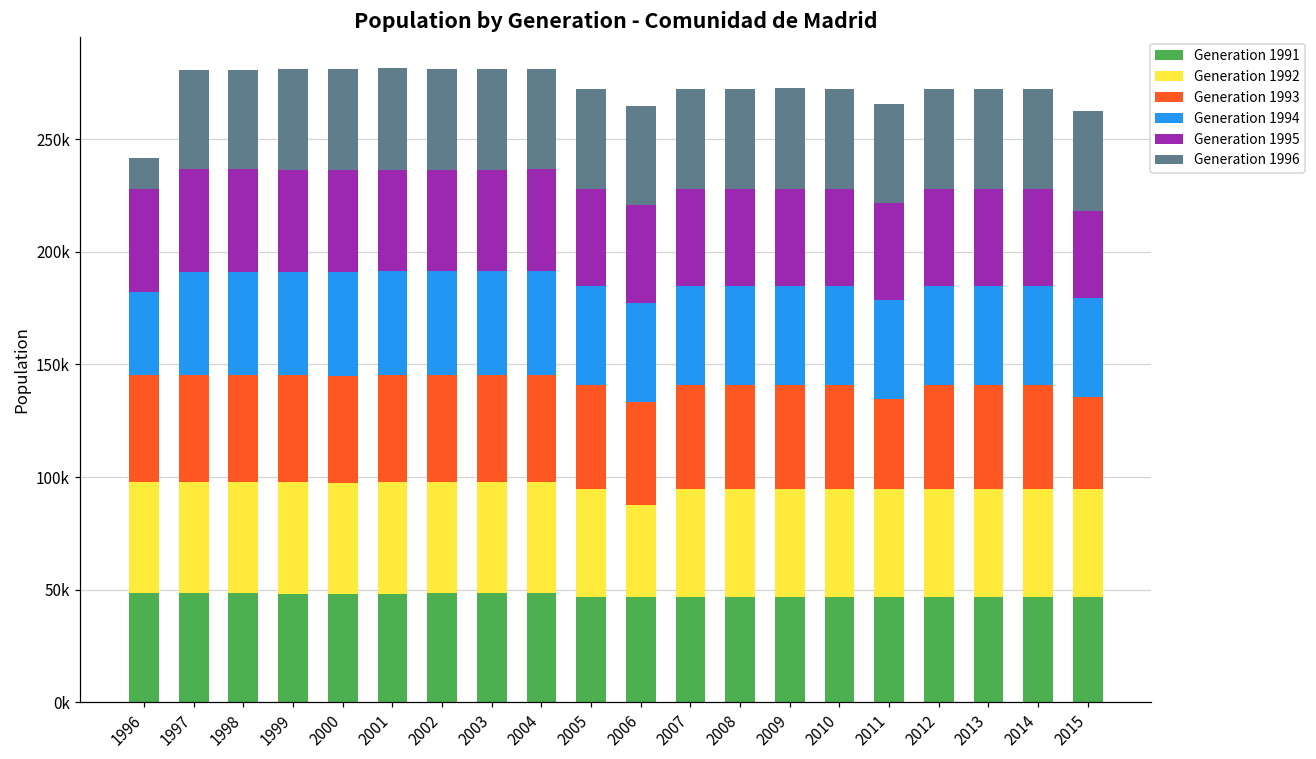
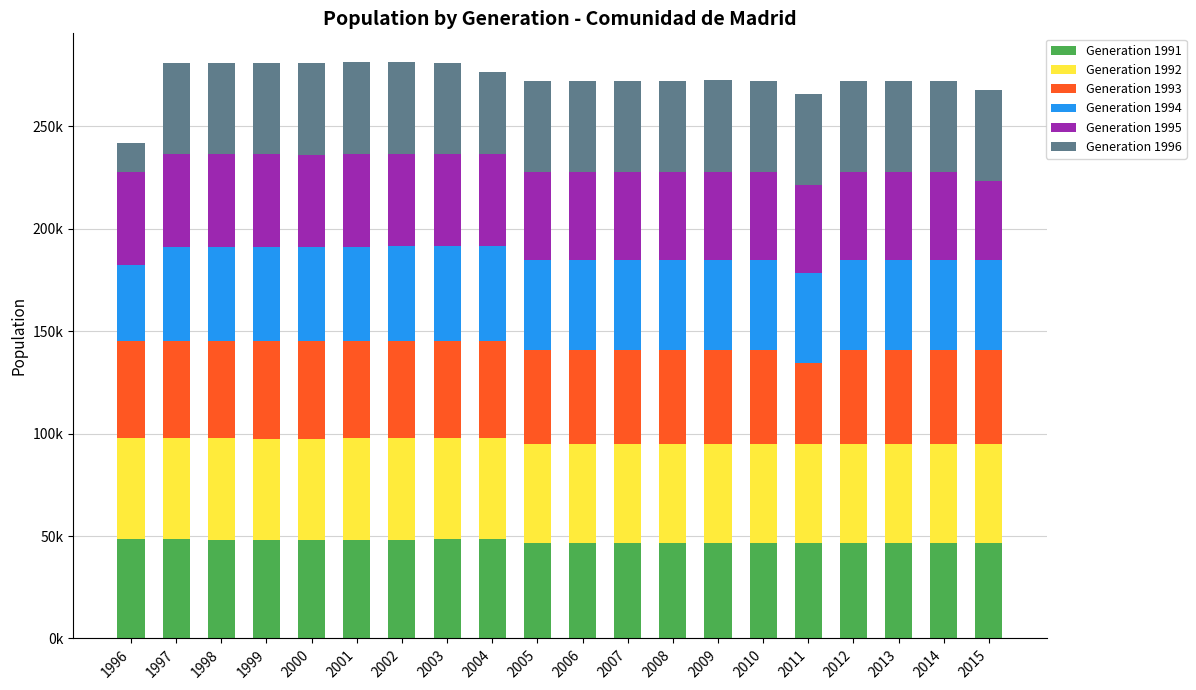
  {
    "Generation 1991": {
      "1996": 48000,
      "1997": 48000,
      "1998": 48000,
      "1999": 48000,
      "2000": 48000,
      "2001": 48000,
      "2002": 48000,
      "2003": 48000,
      "2004": 48000,
      "2005": 47000,
      "2006": 47000,
      "2007": 47000,
      "2008": 47000,
      "2009": 47000,
      "2010": 47000,
      "2011": 47000,
      "2012": 47000,
      "2013": 47000,
      "2014": 47000,
      "2015": 47000
    },
    "Generation 1992": {
      "1996": 50000,
      "1997": 49000,
      "1998": 49000,
      "1999": 49000,
      "2000": 49000,
      "2001": 49000,
      "2002": 50000,
      "2003": 50000,
      "2004": 50000,
      "2005": 48000,
-     "2006": 41000,
+     "2006": 48000,
      "2007": 48000,
      "2008": 48000,
      "2009": 48000,
      "2010": 48000,
      "2011": 48000,
      "2012": 48000,
      "2013": 48000,
      "2014": 48000,
      "2015": 48000
    },
    "Generation 1993": {
      "1996": 47000,
      "1997": 47000,
      "1998": 47000,
      "1999": 47000,
      "2000": 47000,
      "2001": 47000,
      "2002": 47000,
      "2003": 47000,
      "2004": 47000,
      "2005": 46000,
      "2006": 46000,
      "2007": 46000,
      "2008": 46000,
      "2009": 46000,
      "2010": 46000,
      "2011": 40000,
      "2012": 46000,
      "2013": 46000,
      "2014": 46000,
-     "2015": 41000
+     "2015": 46000
    },
    "Generation 1994": {
      "1996": 37000,
      "1997": 46000,
      "1998": 46000,
      "1999": 46000,
      "2000": 46000,
      "2001": 46000,
      "2002": 46000,
      "2003": 46000,
      "2004": 46000,
      "2005": 44000,
      "2006": 44000,
      "2007": 44000,
      "2008": 44000,
      "2009": 44000,
      "2010": 44000,
      "2011": 44000,
      "2012": 44000,
      "2013": 44000,
      "2014": 44000,
      "2015": 44000
    },
    "Generation 1995": {
      "1996": 46000,
      "1997": 45000,
      "1998": 45000,
      "1999": 45000,
      "2000": 45000,
      "2001": 45000,
      "2002": 45000,
      "2003": 45000,
      "2004": 45000,
      "2005": 43000,
      "2006": 43000,
      "2007": 43000,
      "2008": 43000,
      "2009": 43000,
      "2010": 43000,
      "2011": 43000,
      "2012": 43000,
      "2013": 43000,
      "2014": 43000,
      "2015": 39000
    },
    "Generation 1996": {
      "1996": 14000,
      "1997": 44000,
      "1998": 44000,
      "1999": 45000,
      "2000": 45000,
      "2001": 45000,
      "2002": 45000,
      "2003": 45000,
-     "2004": 44000,
+     "2004": 40000,
      "2005": 44000,
      "2006": 44000,
      "2007": 44000,
      "2008": 44000,
      "2009": 45000,
      "2010": 44000,
      "2011": 44000,
      "2012": 44000,
      "2013": 44000,
      "2014": 44000,
      "2015": 44000
    }
  }
